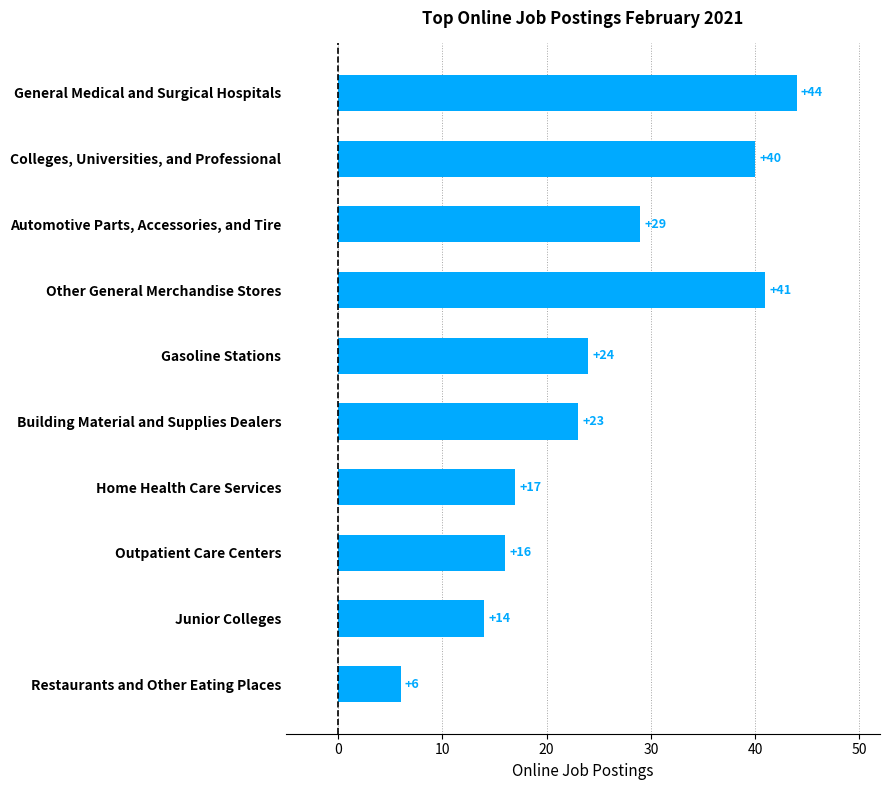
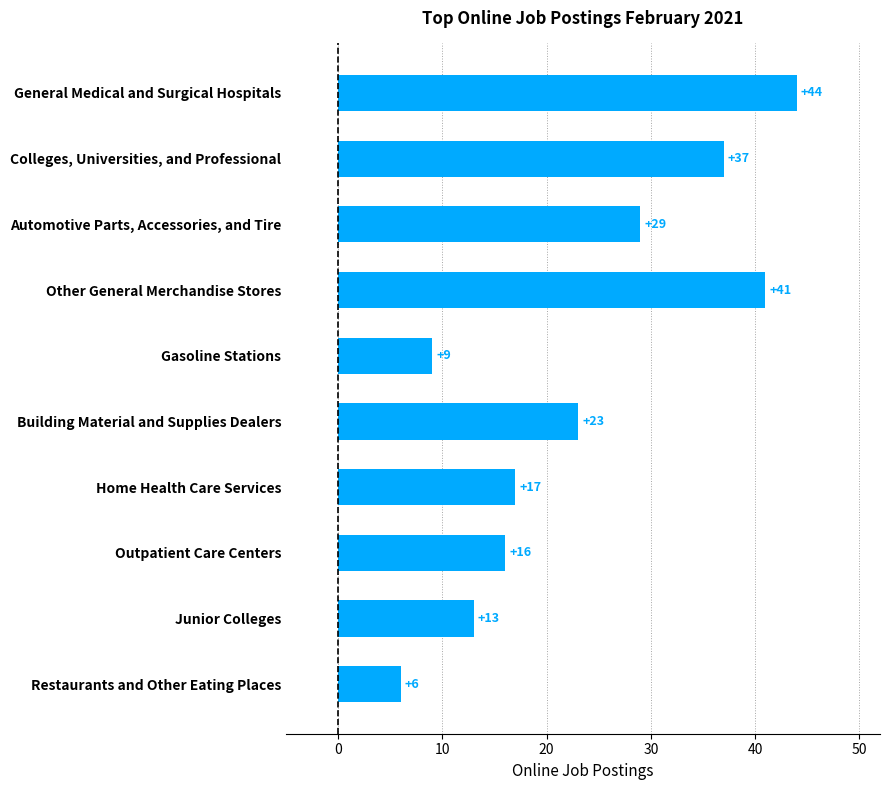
  {
    "General Medical and Surgical Hospitals": "+44",
-   "Colleges, Universities, and Professional": "+40",
+   "Colleges, Universities, and Professional": "+37",
    "Automotive Parts, Accessories, and Tire": "+29",
    "Other General Merchandise Stores": "+41",
-   "Gasoline Stations": "+24",
+   "Gasoline Stations": "+9",
    "Building Material and Supplies Dealers": "+23",
    "Home Health Care Services": "+17",
    "Outpatient Care Centers": "+16",
-   "Junior Colleges": "+14",
+   "Junior Colleges": "+13",
    "Restaurants and Other Eating Places": "+6"
  }
